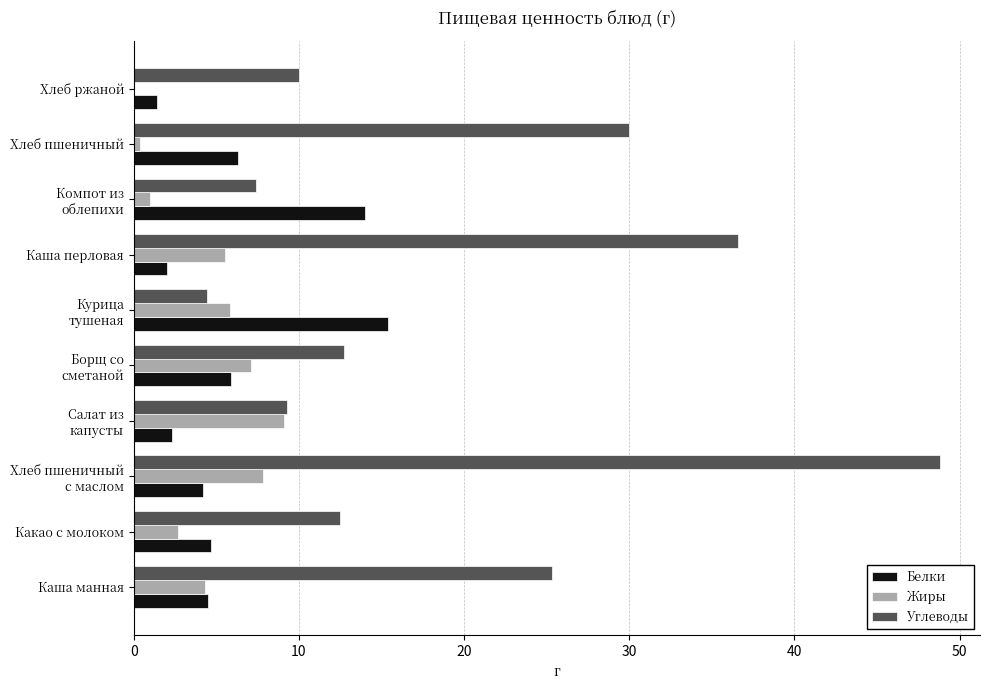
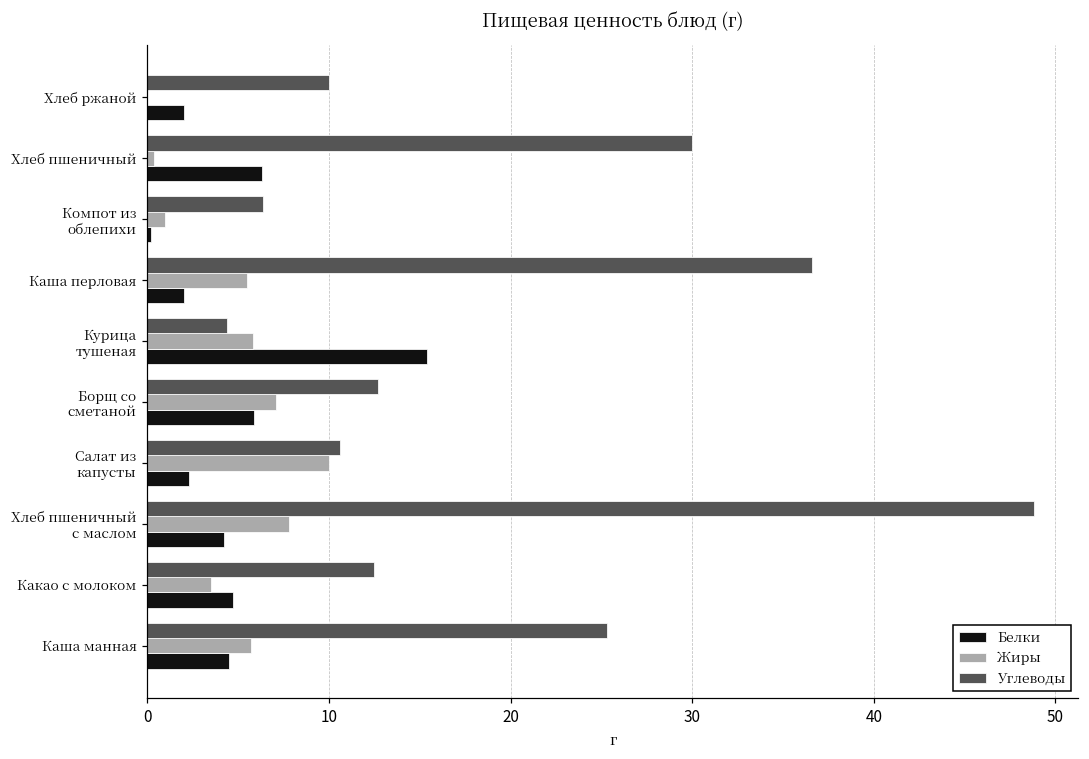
  {
    "Белки": {
-     "Хлеб ржаной": 1.4,
+     "Хлеб ржаной": 2.0,
      "Хлеб пшеничный": 6.3,
-     "Компот из облепихи": 14.0,
+     "Компот из облепихи": 0.2,
      "Каша перловая": 2.0,
      "Курица тушеная": 15.4,
      "Борщ со сметаной": 5.9,
      "Салат из капусты": 2.3,
      "Хлеб пшеничный с маслом": 4.2,
      "Какао с молоком": 4.7,
      "Каша манная": 4.5
    },
    "Жиры": {
      "Хлеб ржаной": 0.0,
      "Хлеб пшеничный": 0.4,
      "Компот из облепихи": 1.0,
      "Каша перловая": 5.5,
      "Курица тушеная": 5.8,
      "Борщ со сметаной": 7.1,
-     "Салат из капусты": 9.1,
+     "Салат из капусты": 10.0,
      "Хлеб пшеничный с маслом": 7.8,
-     "Какао с молоком": 2.7,
-     "Каша манная": 4.3
+     "Какао с молоком": 3.5,
+     "Каша манная": 5.7
    },
    "Углеводы": {
      "Хлеб ржаной": 10.0,
      "Хлеб пшеничный": 30.0,
-     "Компот из облепихи": 7.4,
+     "Компот из облепихи": 6.4,
      "Каша перловая": 36.6,
      "Курица тушеная": 4.4,
      "Борщ со сметаной": 12.7,
-     "Салат из капусты": 9.3,
+     "Салат из капусты": 10.6,
      "Хлеб пшеничный с маслом": 48.8,
      "Какао с молоком": 12.5,
      "Каша манная": 25.3
    }
  }
